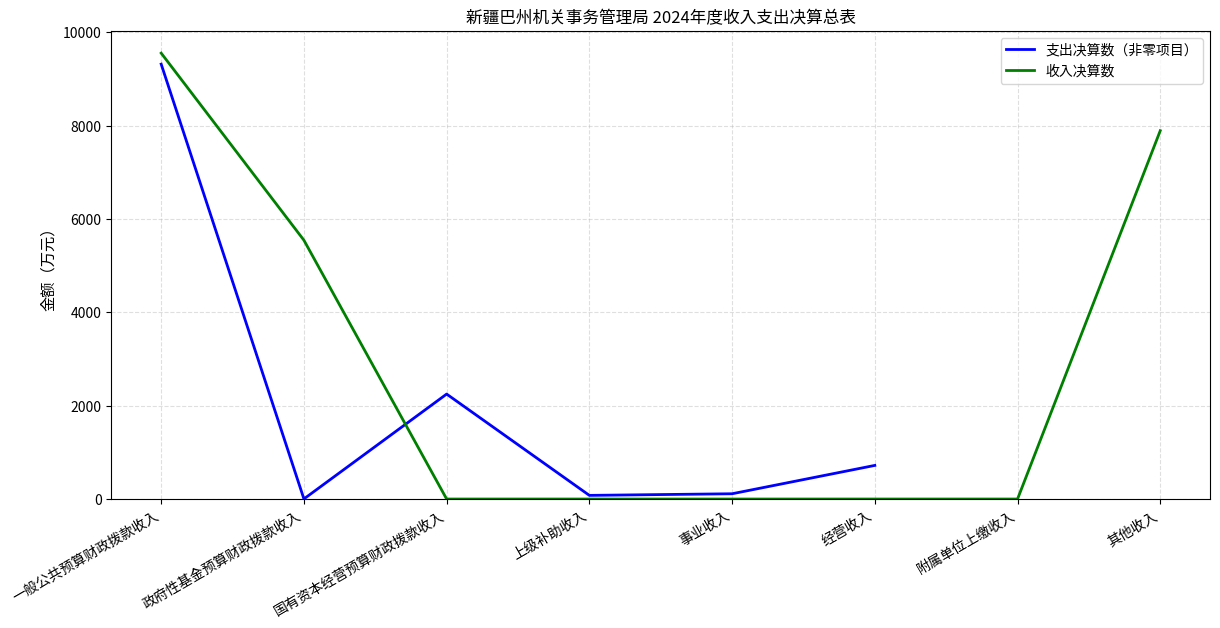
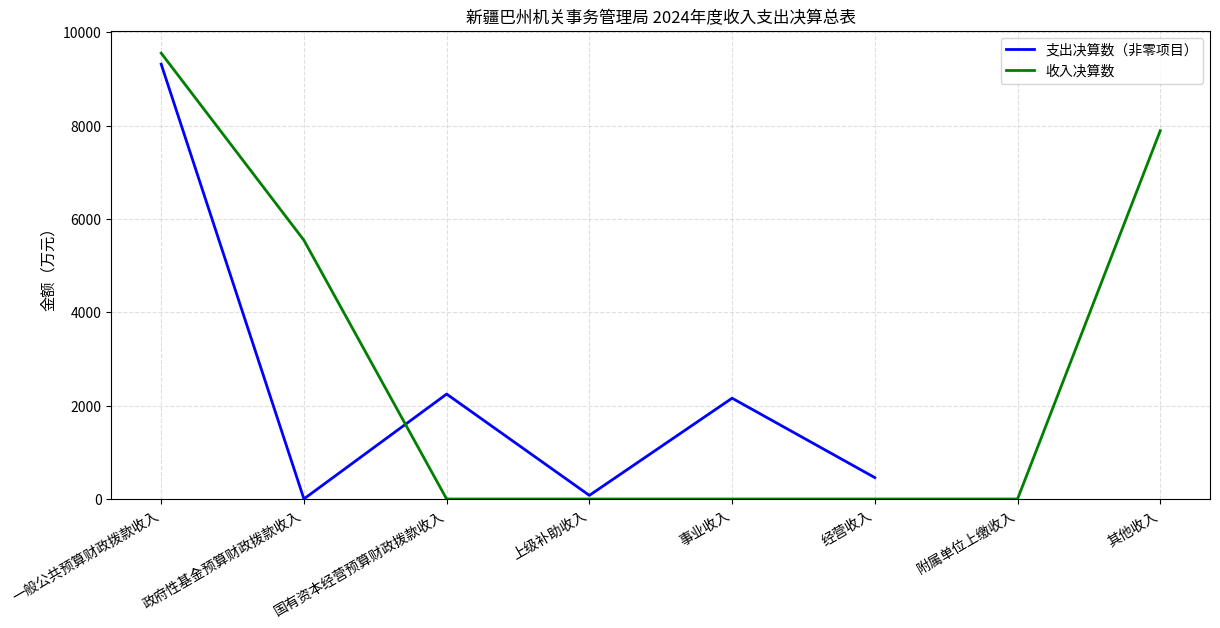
  {
    "支出决算数（非零项目）": {
      "一般公共预算财政拨款收入": 9300,
      "政府性基金预算财政拨款收入": 0,
      "国有资本经营预算财政拨款收入": 2200,
      "上级补助收入": 100,
-     "事业收入": 100,
-     "经营收入": 700
+     "事业收入": 2200,
+     "经营收入": 500
    },
    "收入决算数": {
      "一般公共预算财政拨款收入": 9600,
      "政府性基金预算财政拨款收入": 5500,
      "国有资本经营预算财政拨款收入": 0,
      "上级补助收入": 0,
      "事业收入": 0,
      "经营收入": 0,
      "附属单位上缴收入": 0,
      "其他收入": 7900
    }
  }
